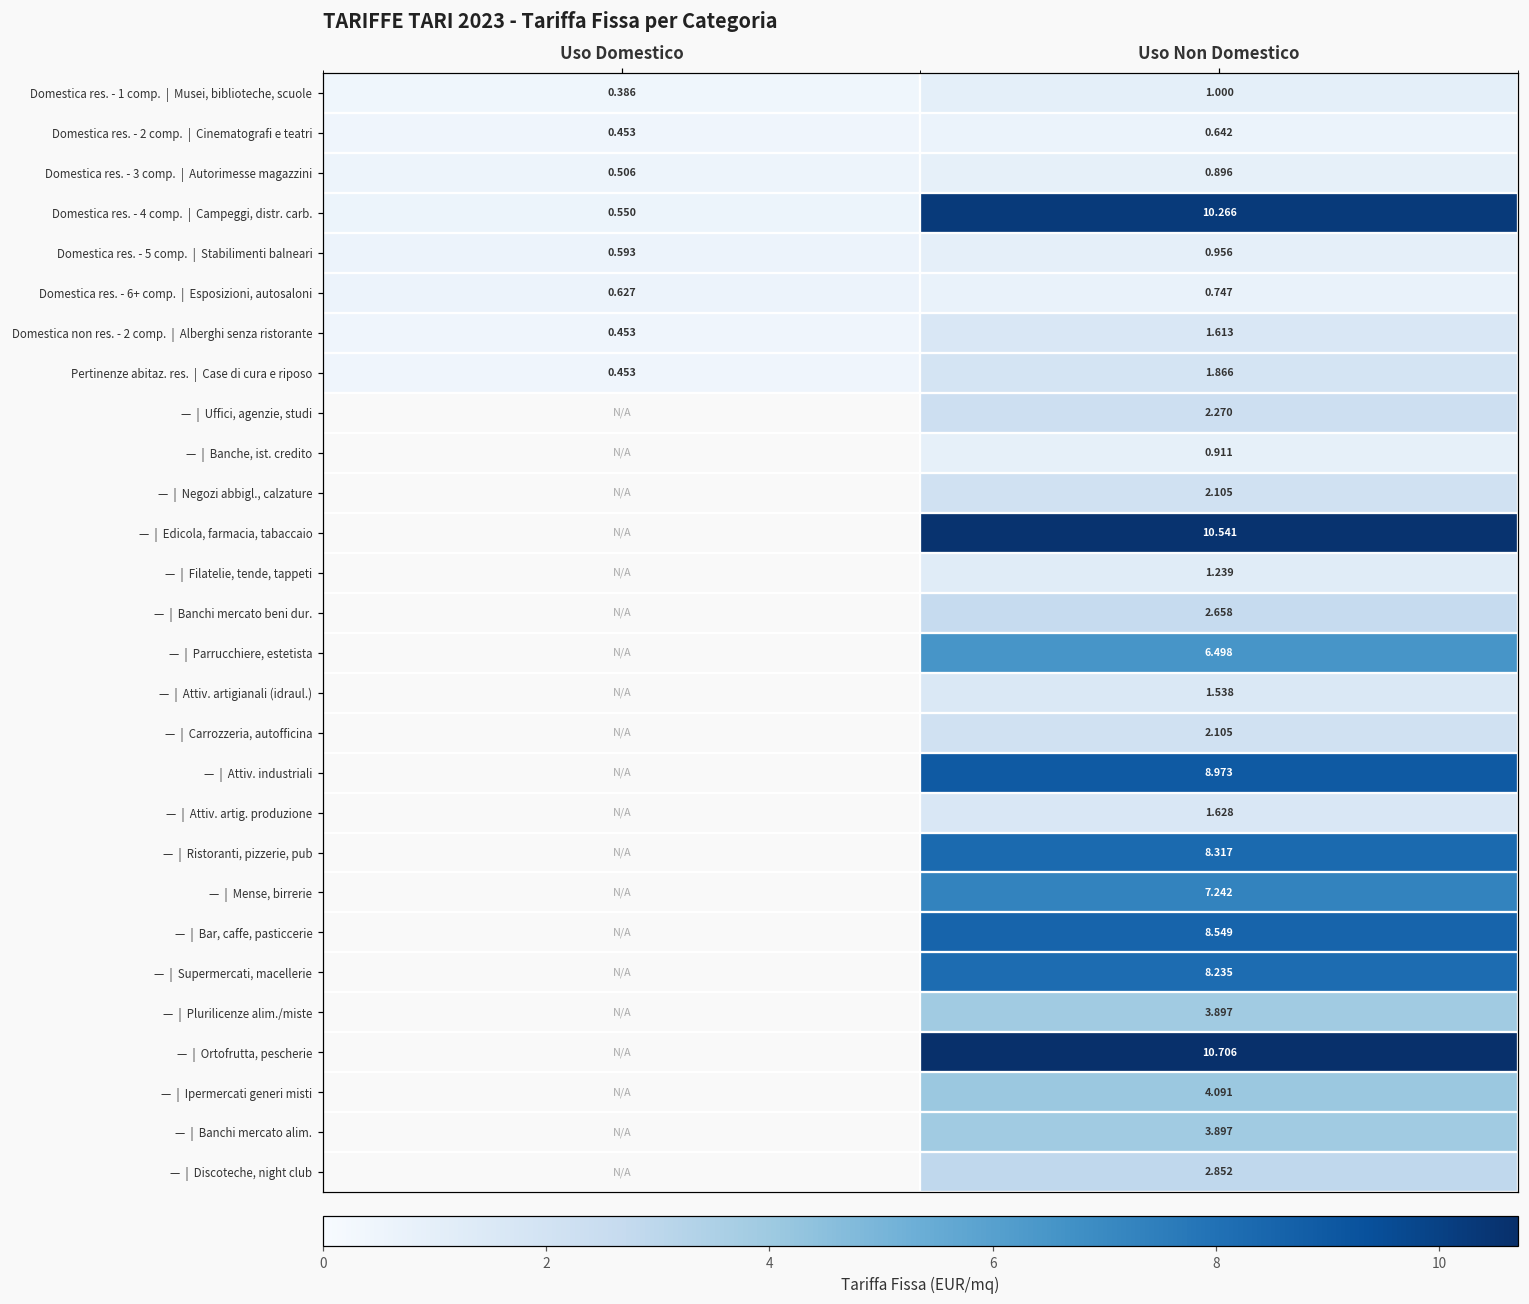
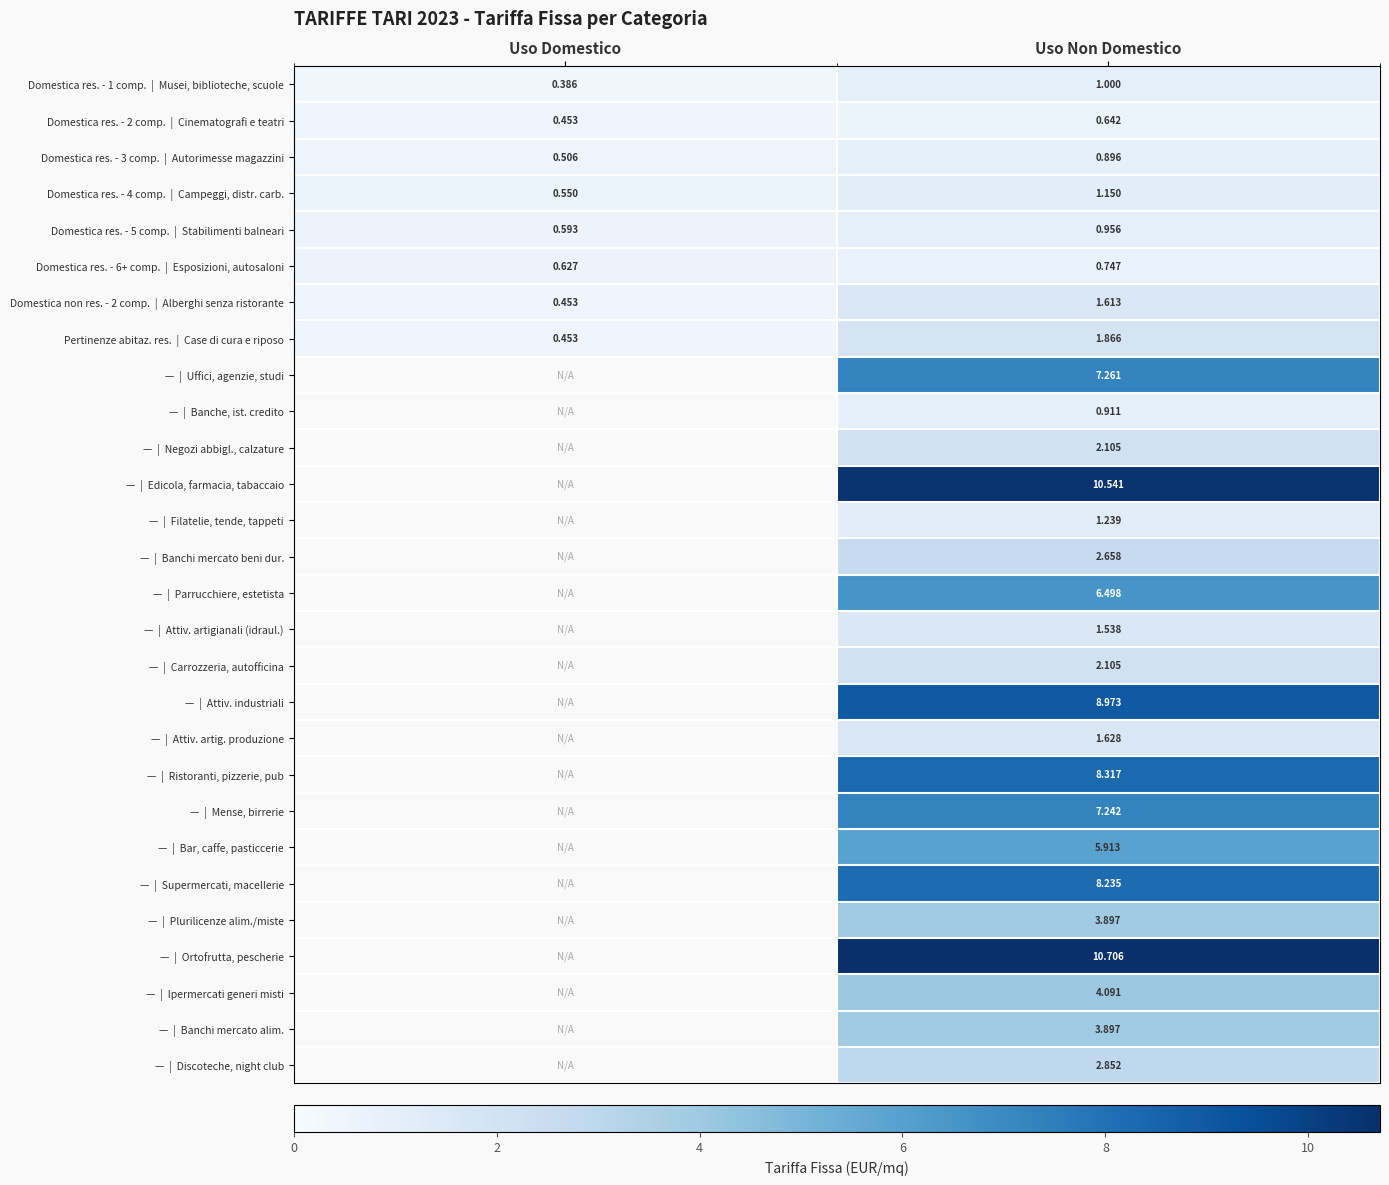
  {
    "Domestica res. - 1 comp. | Musei, biblioteche, scuole": {
      "Uso Domestico": 0.386,
      "Uso Non Domestico": 1.000
    },
    "Domestica res. - 2 comp. | Cinematografi e teatri": {
      "Uso Domestico": 0.453,
      "Uso Non Domestico": 0.642
    },
    "Domestica res. - 3 comp. | Autorimesse magazzini": {
      "Uso Domestico": 0.506,
      "Uso Non Domestico": 0.896
    },
    "Domestica res. - 4 comp. | Campeggi, distr. carb.": {
      "Uso Domestico": 0.550,
-     "Uso Non Domestico": 10.266
+     "Uso Non Domestico": 1.150
    },
    "Domestica res. - 5 comp. | Stabilimenti balneari": {
      "Uso Domestico": 0.593,
      "Uso Non Domestico": 0.956
    },
    "Domestica res. - 6+ comp. | Esposizioni, autosaloni": {
      "Uso Domestico": 0.627,
      "Uso Non Domestico": 0.747
    },
    "Domestica non res. - 2 comp. | Alberghi senza ristorante": {
      "Uso Domestico": 0.453,
      "Uso Non Domestico": 1.613
    },
    "Pertinenze abitaz. res. | Case di cura e riposo": {
      "Uso Domestico": 0.453,
      "Uso Non Domestico": 1.866
    },
    "— | Uffici, agenzie, studi": {
-     "Uso Non Domestico": 2.270
+     "Uso Non Domestico": 7.261
    },
    "— | Banche, ist. credito": {
      "Uso Non Domestico": 0.911
    },
    "— | Negozi abbigl., calzature": {
      "Uso Non Domestico": 2.105
    },
    "— | Edicola, farmacia, tabaccaio": {
      "Uso Non Domestico": 10.541
    },
    "— | Filatelie, tende, tappeti": {
      "Uso Non Domestico": 1.239
    },
    "— | Banchi mercato beni dur.": {
      "Uso Non Domestico": 2.658
    },
    "— | Parrucchiere, estetista": {
      "Uso Non Domestico": 6.498
    },
    "— | Attiv. artigianali (idraul.)": {
      "Uso Non Domestico": 1.538
    },
    "— | Carrozzeria, autofficina": {
      "Uso Non Domestico": 2.105
    },
    "— | Attiv. industriali": {
      "Uso Non Domestico": 8.973
    },
    "— | Attiv. artig. produzione": {
      "Uso Non Domestico": 1.628
    },
    "— | Ristoranti, pizzerie, pub": {
      "Uso Non Domestico": 8.317
    },
    "— | Mense, birrerie": {
      "Uso Non Domestico": 7.242
    },
    "— | Bar, caffe, pasticcerie": {
-     "Uso Non Domestico": 8.549
+     "Uso Non Domestico": 5.913
    },
    "— | Supermercati, macellerie": {
      "Uso Non Domestico": 8.235
    },
    "— | Plurilicenze alim./miste": {
      "Uso Non Domestico": 3.897
    },
    "— | Ortofrutta, pescherie": {
      "Uso Non Domestico": 10.706
    },
    "— | Ipermercati generi misti": {
      "Uso Non Domestico": 4.091
    },
    "— | Banchi mercato alim.": {
      "Uso Non Domestico": 3.897
    },
    "— | Discoteche, night club": {
      "Uso Non Domestico": 2.852
    }
  }
